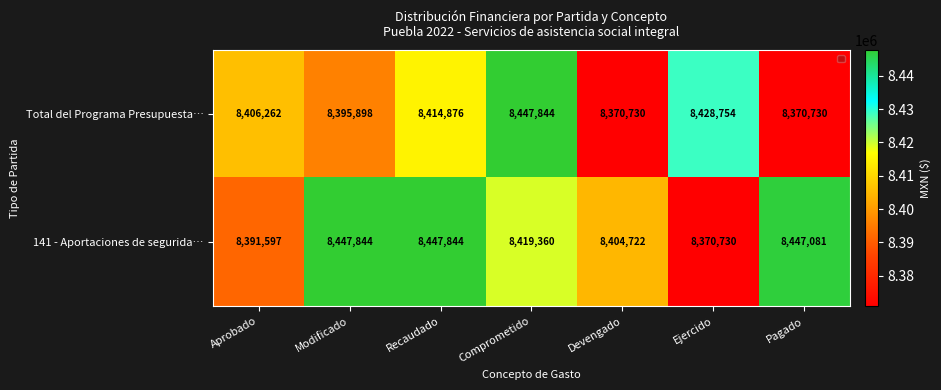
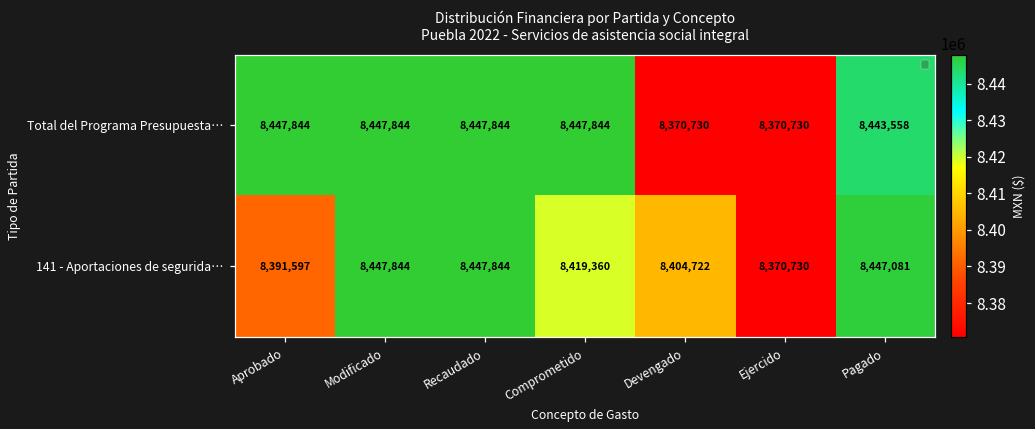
  {
    "Total del Programa Presupuesta…": {
-     "Aprobado": "8,406,262",
-     "Modificado": "8,395,898",
-     "Recaudado": "8,414,876",
+     "Aprobado": "8,447,844",
+     "Modificado": "8,447,844",
+     "Recaudado": "8,447,844",
      "Comprometido": "8,447,844",
      "Devengado": "8,370,730",
-     "Ejercido": "8,428,754",
-     "Pagado": "8,370,730"
+     "Ejercido": "8,370,730",
+     "Pagado": "8,443,558"
    },
    "141 - Aportaciones de segurida…": {
      "Aprobado": "8,391,597",
      "Modificado": "8,447,844",
      "Recaudado": "8,447,844",
      "Comprometido": "8,419,360",
      "Devengado": "8,404,722",
      "Ejercido": "8,370,730",
      "Pagado": "8,447,081"
    }
  }
